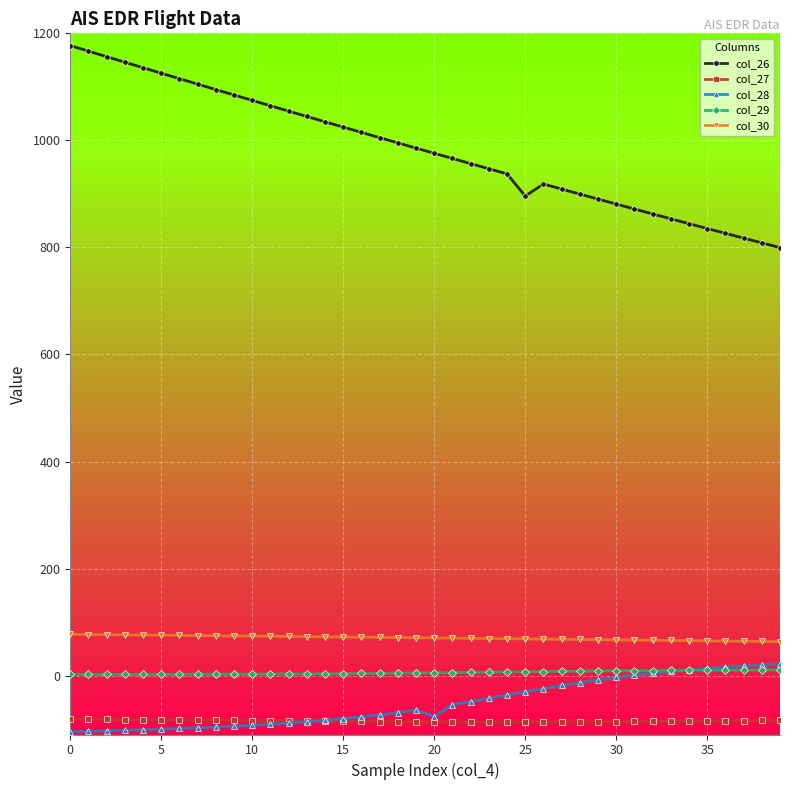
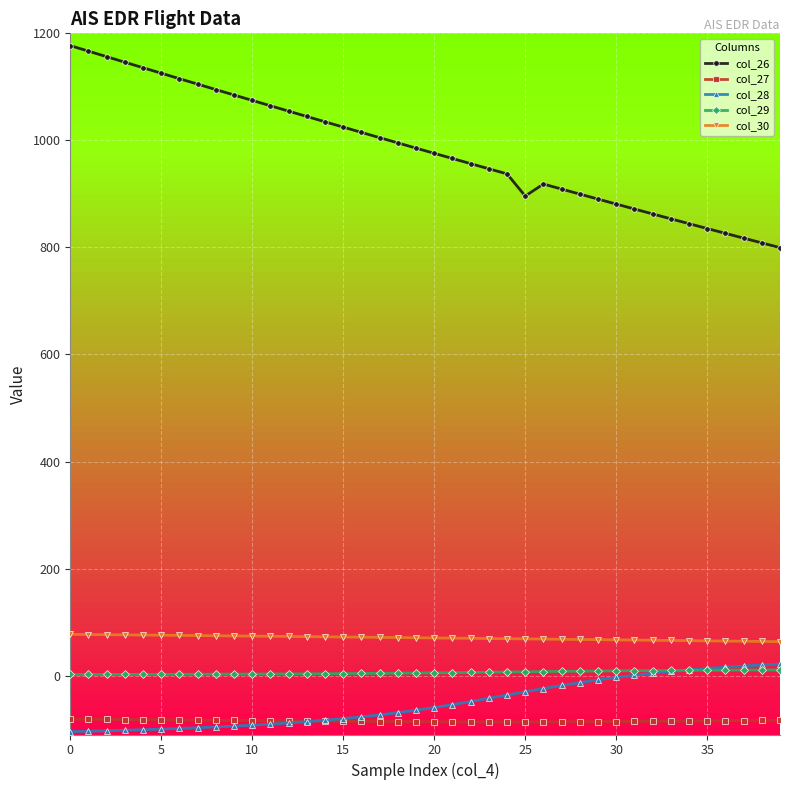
  {
    "col_26": {
      "0": 1180,
      "5": 1130,
      "10": 1070,
      "15": 1020,
      "20": 980,
      "25": 900,
      "30": 880,
      "35": 840
    },
    "col_27": {
      "0": -80,
      "5": -80,
      "10": -80,
      "15": -90,
      "20": -90,
      "25": -90,
      "30": -90,
      "35": -80
    },
    "col_28": {
      "0": -100,
      "5": -100,
      "10": -90,
      "15": -80,
-     "20": -80,
+     "20": -60,
      "25": -30,
      "30": 0
    },
    "col_29": {
      "0": 0,
      "5": 0,
      "10": 0,
      "15": 0,
      "20": 10,
      "25": 10,
      "30": 10
    },
    "col_30": {
      "0": 80,
      "5": 80,
      "10": 70,
      "15": 70,
      "20": 70,
      "25": 70,
      "30": 70,
      "35": 60
    }
  }
